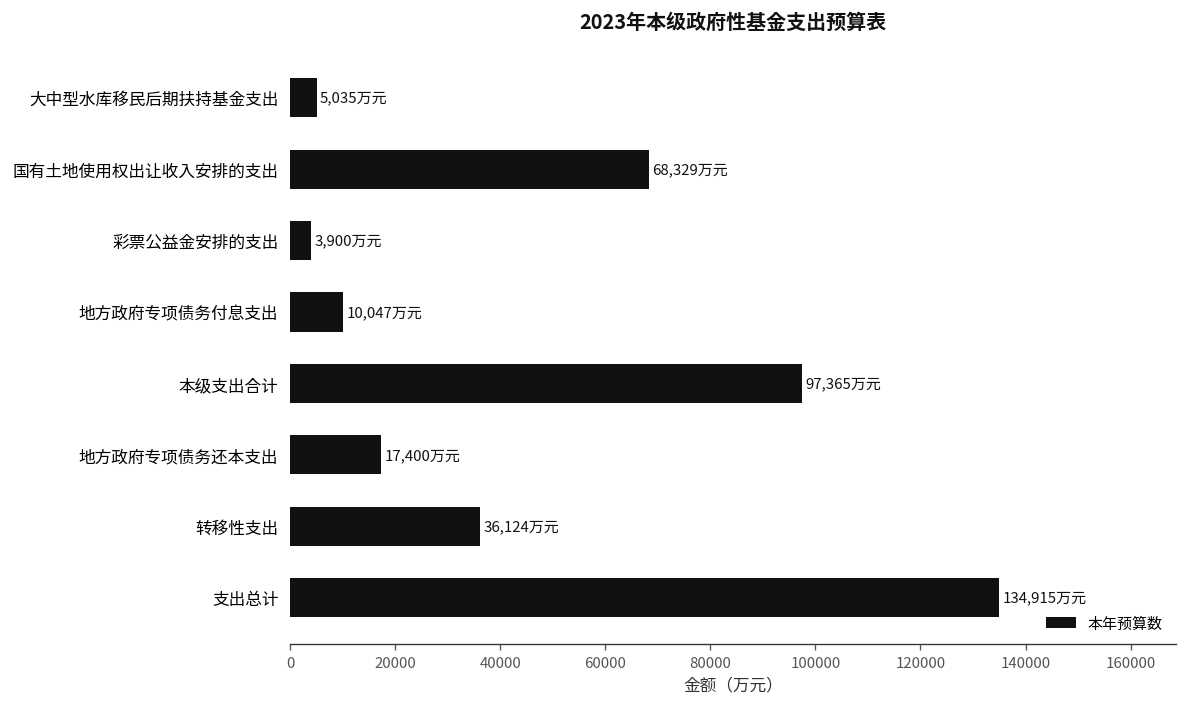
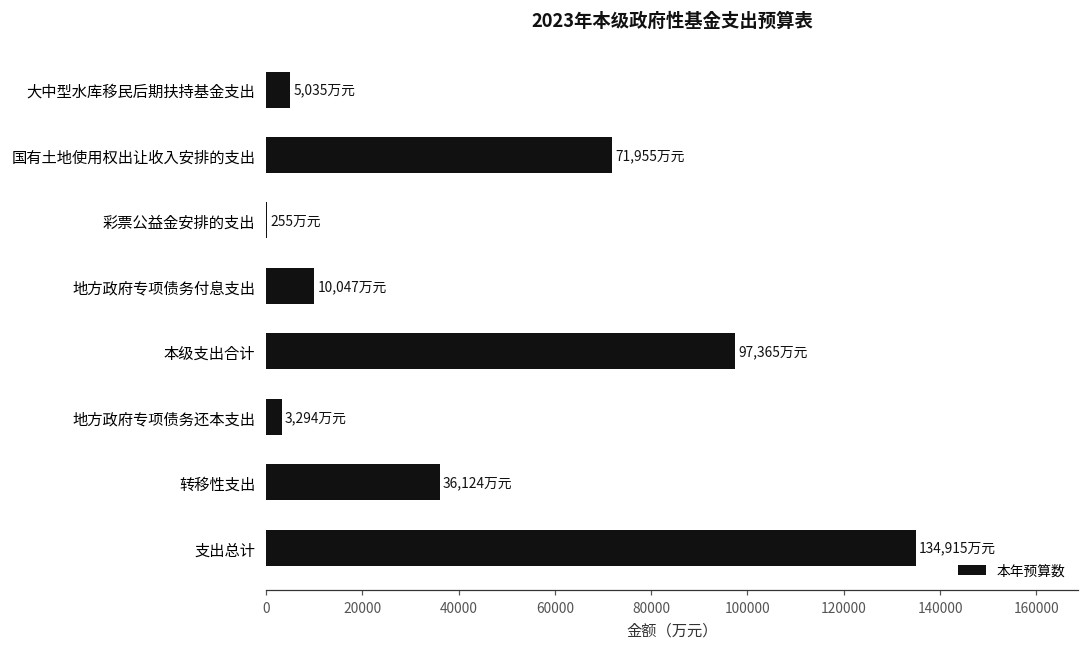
  {
    "大中型水库移民后期扶持基金支出": "5,035",
-   "国有土地使用权出让收入安排的支出": "68,329",
-   "彩票公益金安排的支出": "3,900",
+   "国有土地使用权出让收入安排的支出": "71,955",
+   "彩票公益金安排的支出": "255",
    "地方政府专项债务付息支出": "10,047",
    "本级支出合计": "97,365",
-   "地方政府专项债务还本支出": "17,400",
+   "地方政府专项债务还本支出": "3,294",
    "转移性支出": "36,124",
    "支出总计": "134,915"
  }
